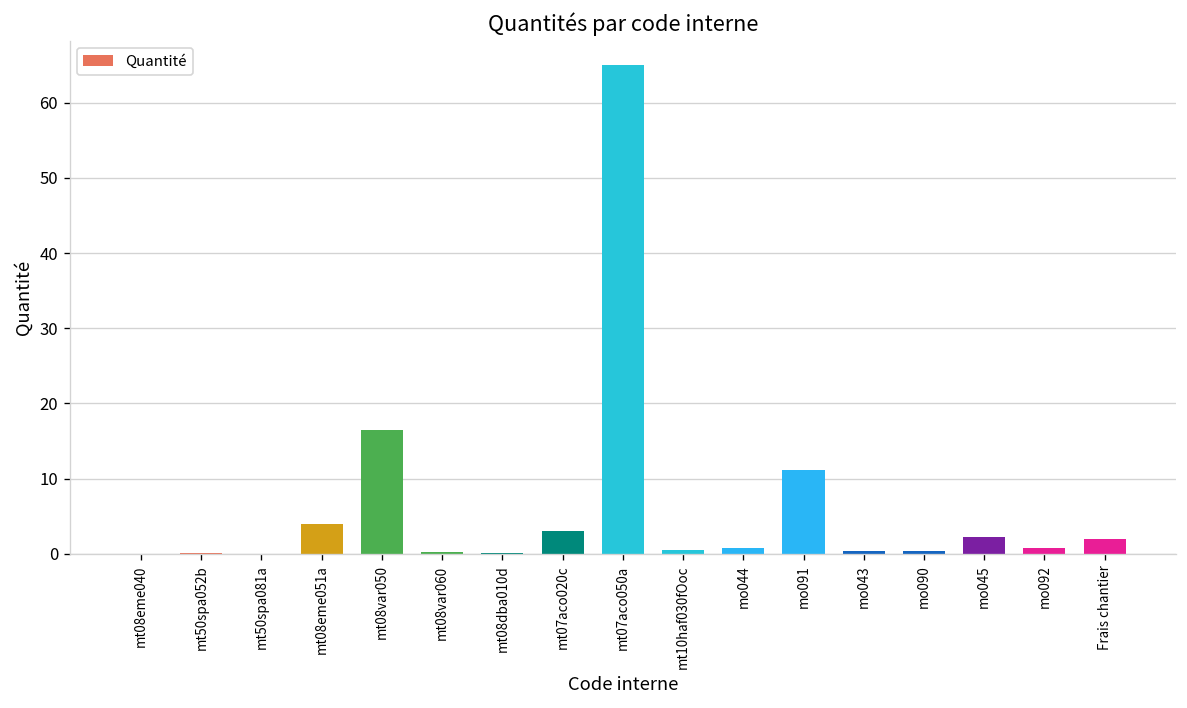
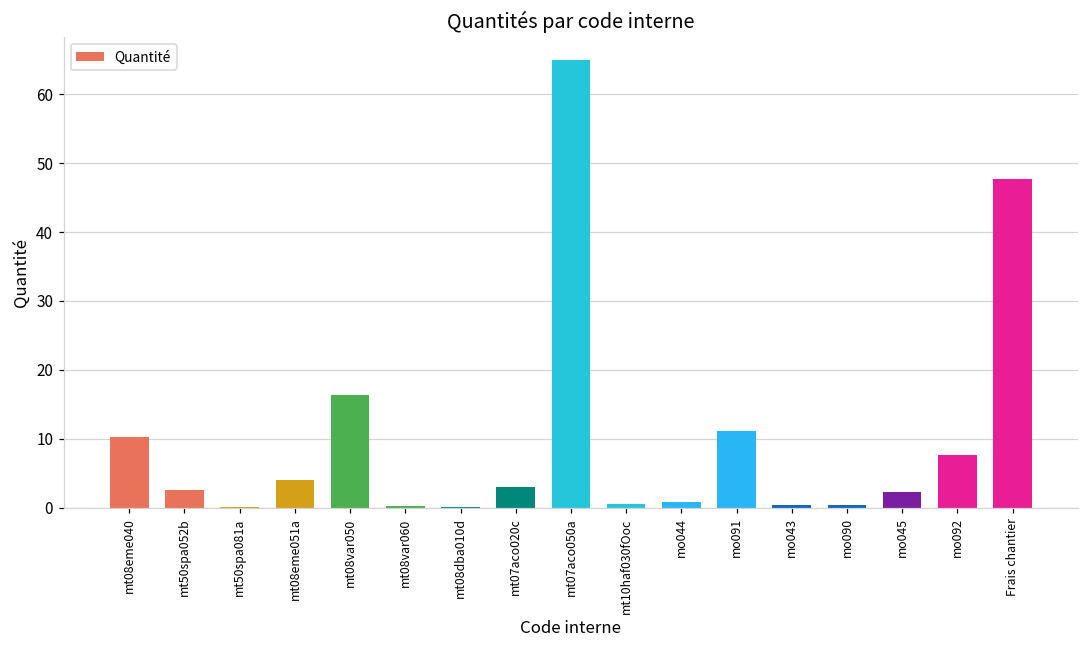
  {
-   "mt08eme040": 0,
-   "mt50spa052b": 0,
+   "mt08eme040": 10,
+   "mt50spa052b": 3,
    "mt08eme051a": 4,
    "mt08var050": 16,
    "mt07aco020c": 3,
    "mt07aco050a": 65,
    "mt10haf030fOoc": 0,
    "mo044": 1,
    "mo091": 11,
    "mo045": 2,
-   "mo092": 1,
-   "Frais chantier": 2
+   "mo092": 8,
+   "Frais chantier": 48
  }
